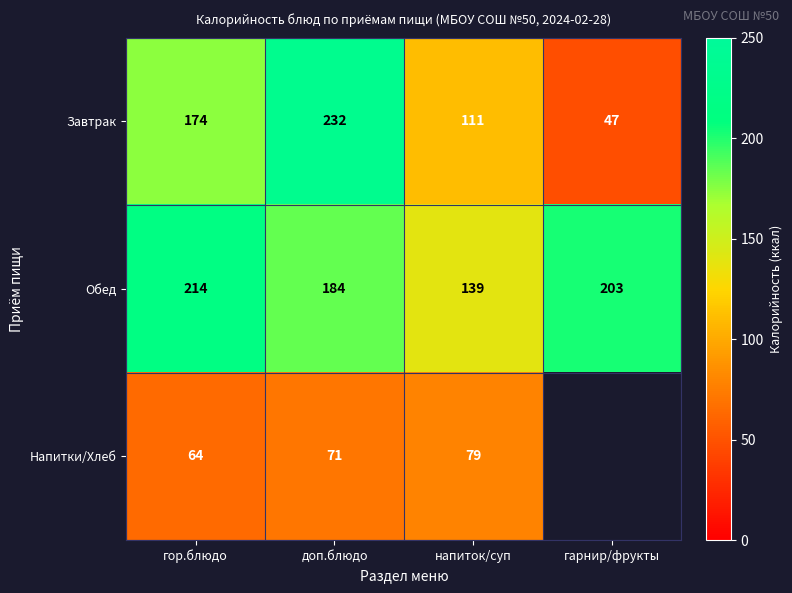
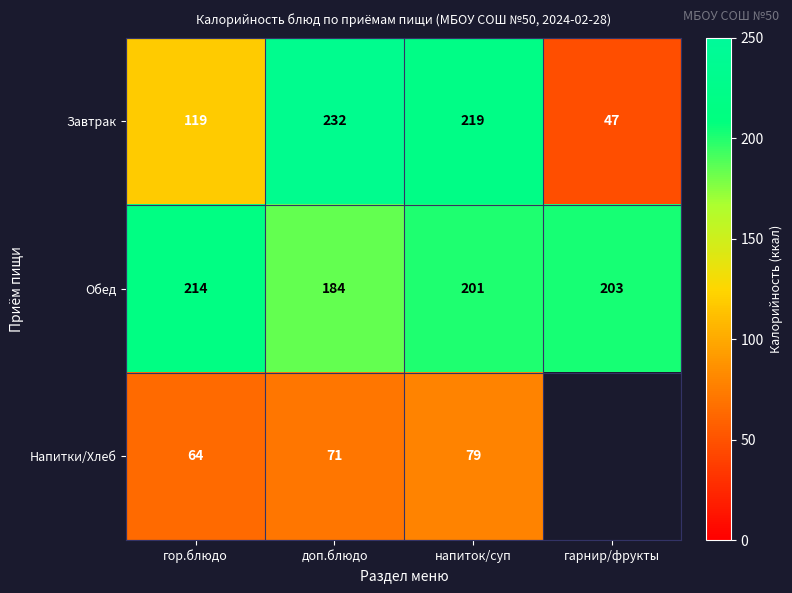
  {
    "Завтрак": {
-     "гор.блюдо": 174,
+     "гор.блюдо": 119,
      "доп.блюдо": 232,
-     "напиток/суп": 111,
+     "напиток/суп": 219,
      "гарнир/фрукты": 47
    },
    "Обед": {
      "гор.блюдо": 214,
      "доп.блюдо": 184,
-     "напиток/суп": 139,
+     "напиток/суп": 201,
      "гарнир/фрукты": 203
    },
    "Напитки/Хлеб": {
      "гор.блюдо": 64,
      "доп.блюдо": 71,
      "напиток/суп": 79
    }
  }
